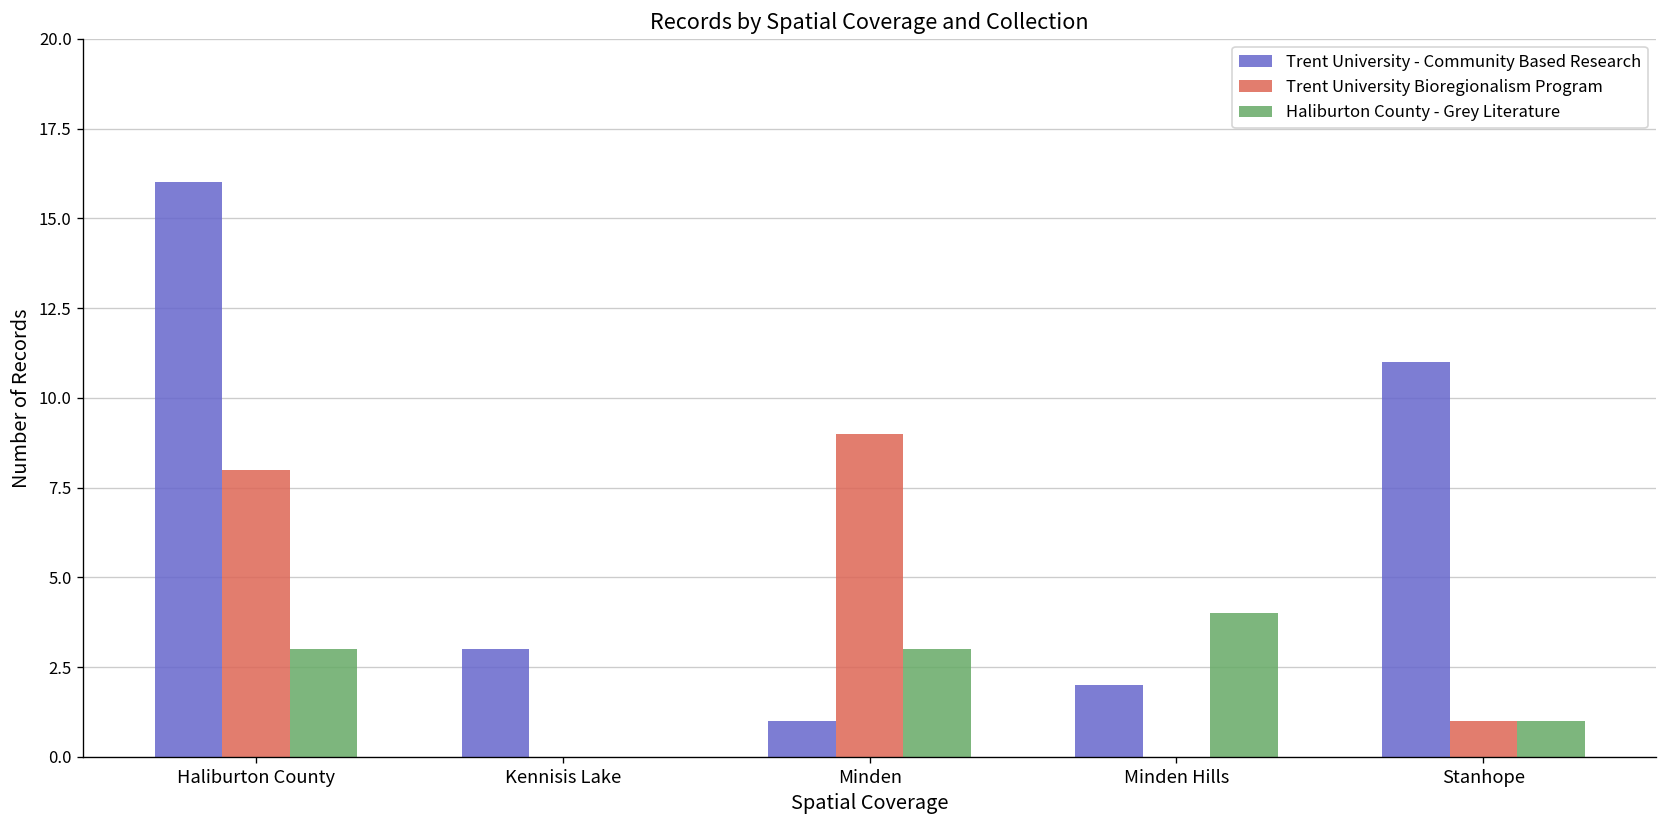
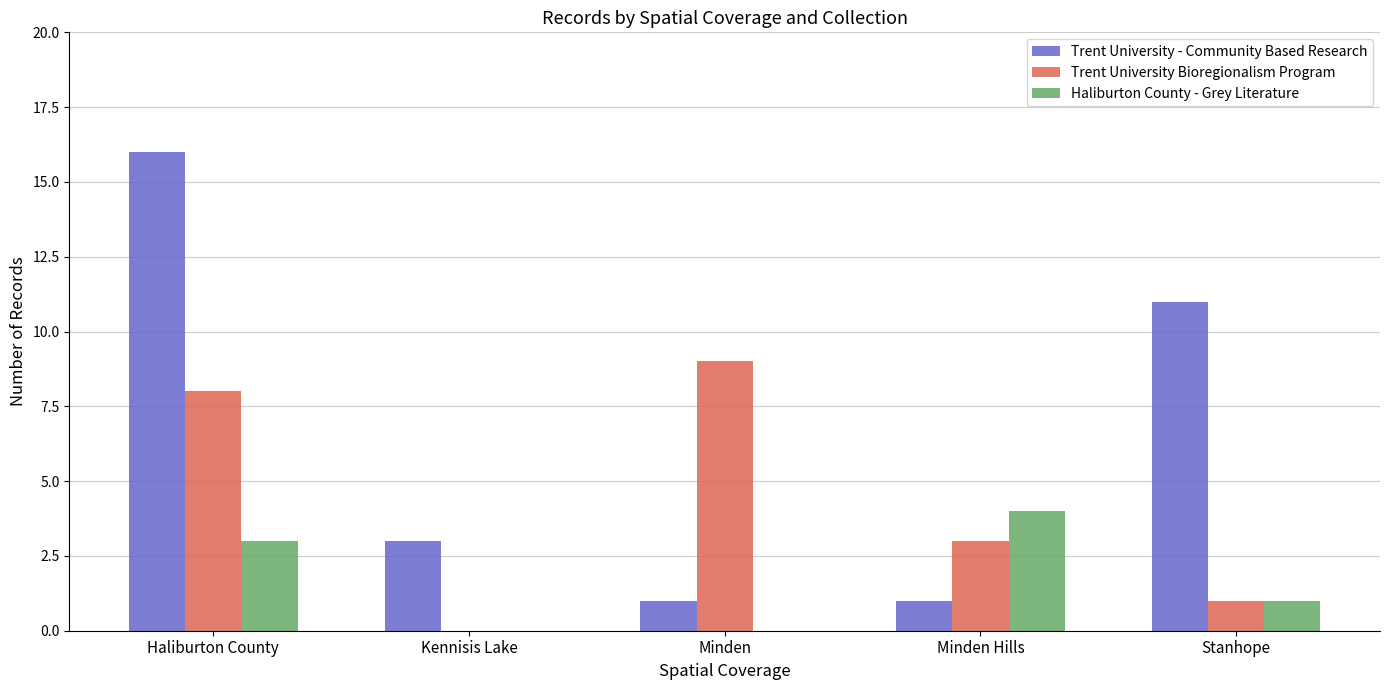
  {
    "Trent University - Community Based Research": {
      "Haliburton County": 16,
      "Kennisis Lake": 3,
      "Minden": 1,
-     "Minden Hills": 2,
+     "Minden Hills": 1,
      "Stanhope": 11
    },
    "Trent University Bioregionalism Program": {
      "Haliburton County": 8,
      "Kennisis Lake": 0,
      "Minden": 9,
-     "Minden Hills": 0,
+     "Minden Hills": 3,
      "Stanhope": 1
    },
    "Haliburton County - Grey Literature": {
      "Haliburton County": 3,
      "Kennisis Lake": 0,
-     "Minden": 3,
+     "Minden": 0,
      "Minden Hills": 4,
      "Stanhope": 1
    }
  }
